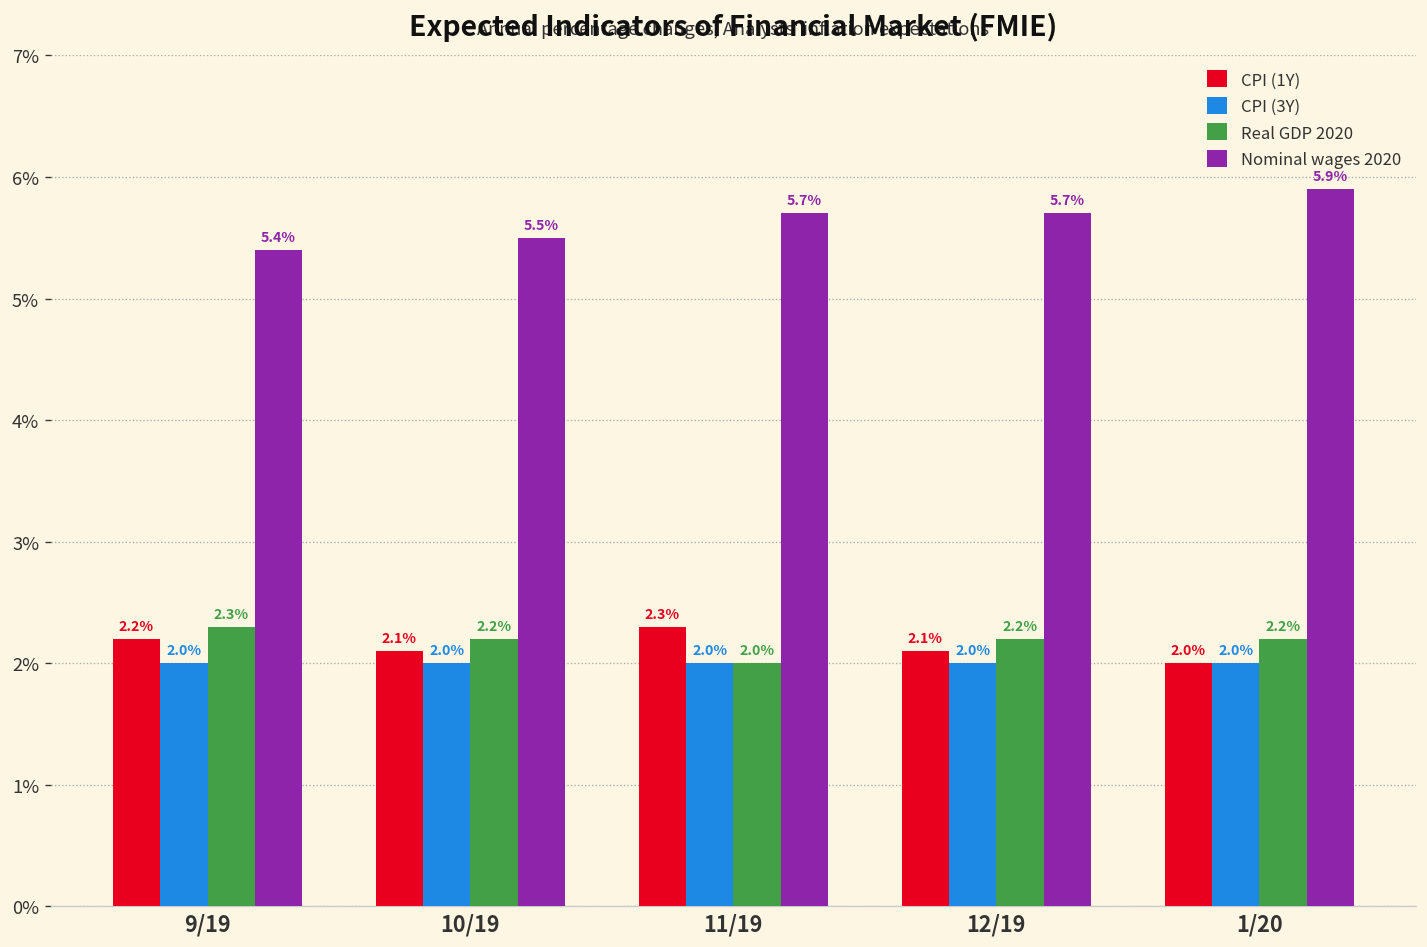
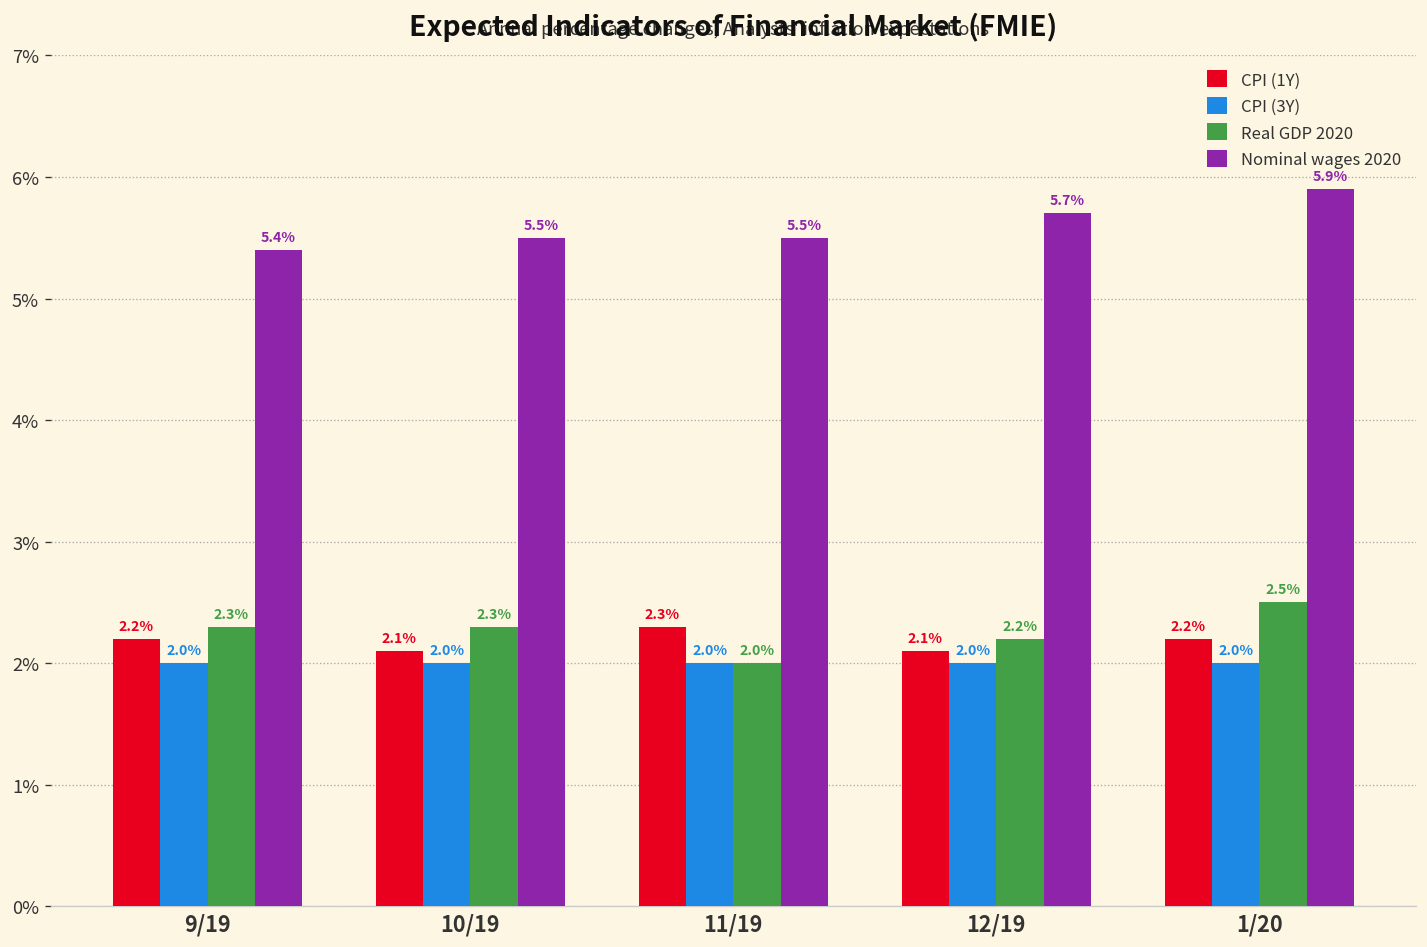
  {
    "CPI (1Y)": {
      "9/19": "2.2%",
      "10/19": "2.1%",
      "11/19": "2.3%",
      "12/19": "2.1%",
-     "1/20": "2.0%"
+     "1/20": "2.2%"
    },
    "CPI (3Y)": {
      "9/19": "2.0%",
      "10/19": "2.0%",
      "11/19": "2.0%",
      "12/19": "2.0%",
      "1/20": "2.0%"
    },
    "Real GDP 2020": {
      "9/19": "2.3%",
-     "10/19": "2.2%",
+     "10/19": "2.3%",
      "11/19": "2.0%",
      "12/19": "2.2%",
-     "1/20": "2.2%"
+     "1/20": "2.5%"
    },
    "Nominal wages 2020": {
      "9/19": "5.4%",
      "10/19": "5.5%",
-     "11/19": "5.7%",
+     "11/19": "5.5%",
      "12/19": "5.7%"
    }
  }
